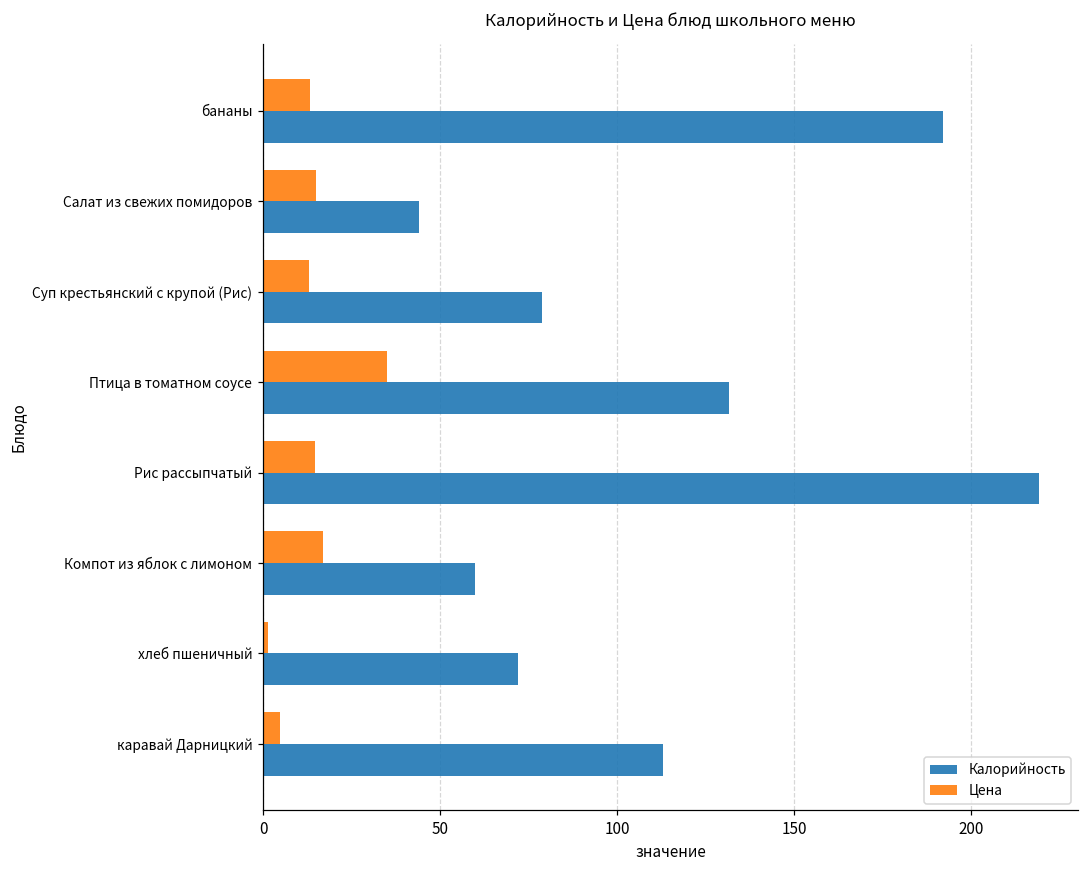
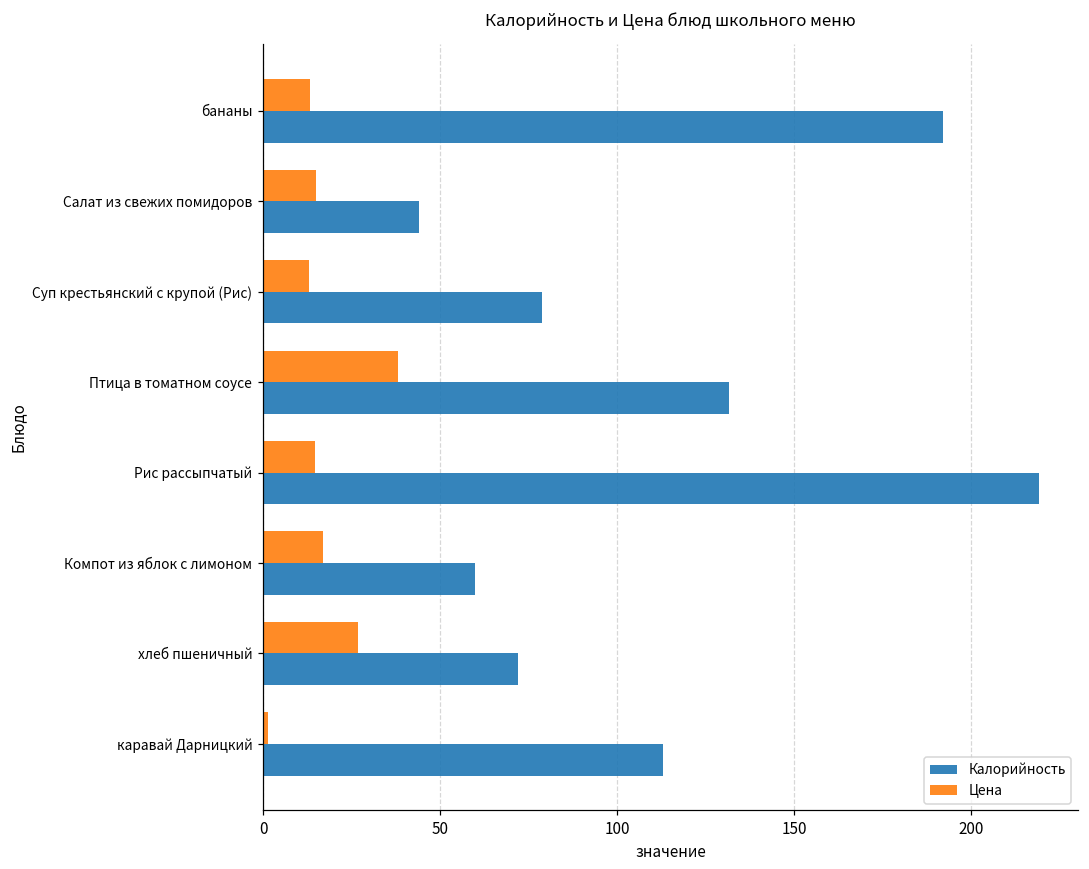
  {
    "Калорийность": {
      "бананы": 192,
      "Салат из свежих помидоров": 44,
      "Суп крестьянский с крупой (Рис)": 79,
      "Птица в томатном соусе": 132,
      "Рис рассыпчатый": 219,
      "Компот из яблок с лимоном": 60,
      "хлеб пшеничный": 72,
      "каравай Дарницкий": 113
    },
    "Цена": {
      "бананы": 13,
      "Салат из свежих помидоров": 15,
      "Суп крестьянский с крупой (Рис)": 13,
-     "Птица в томатном соусе": 35,
+     "Птица в томатном соусе": 38,
      "Рис рассыпчатый": 15,
      "Компот из яблок с лимоном": 17,
-     "хлеб пшеничный": 2,
-     "каравай Дарницкий": 5
+     "хлеб пшеничный": 27,
+     "каравай Дарницкий": 1
    }
  }
